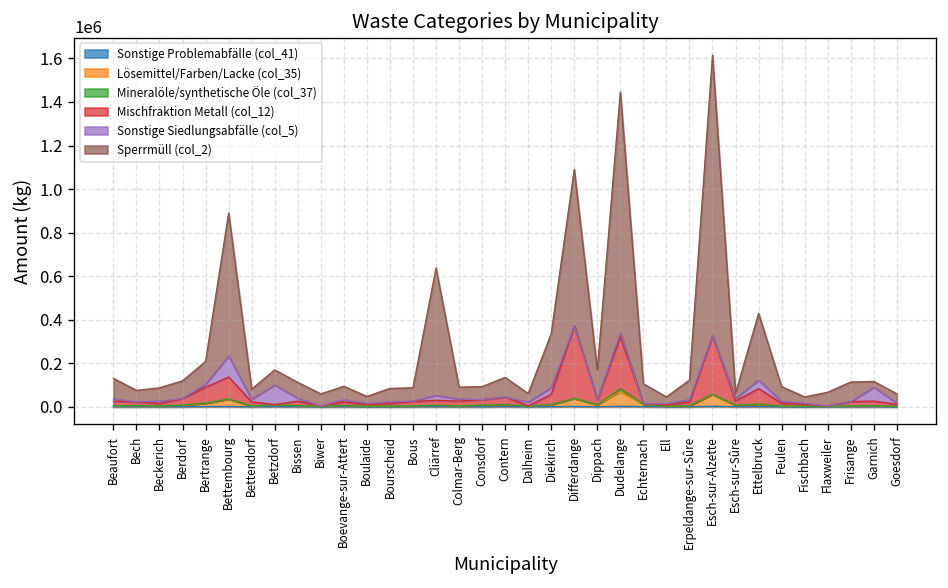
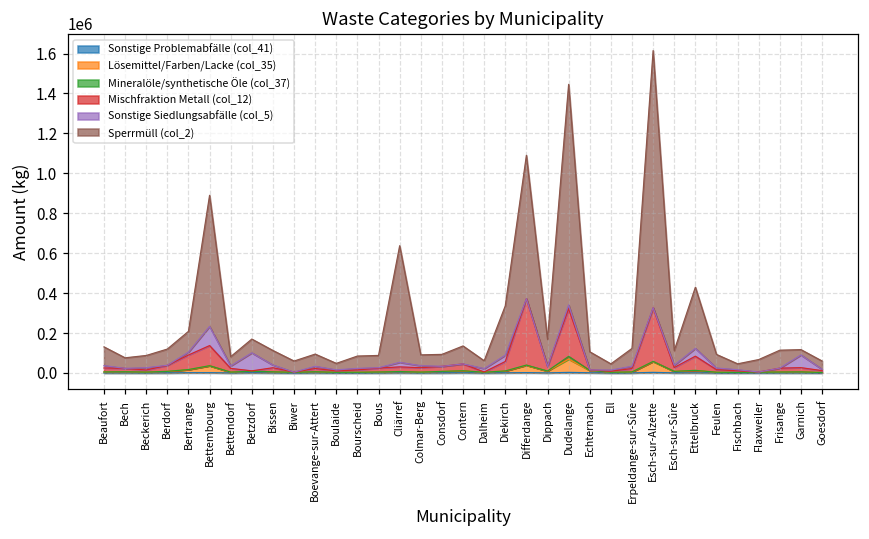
  {
    "Sonstige Problemabfälle (col_41)": {
      "Bertrange": 0,
      "Bettembourg": 0,
      "Differdange": 0,
      "Dudelange": 0,
      "Esch-sur-Alzette": 0
    },
    "Mischfraktion Metall (col_12)": {
      "Bertrange": 70000,
      "Bettembourg": 100000,
      "Cliärref": 20000,
      "Diekirch": 50000,
      "Dudelange": 240000,
      "Ettelbruck": 70000,
      "Garnich": 20000
    },
    "Sonstige Siedlungsabfälle (col_5)": {
      "Bertrange": 10000,
      "Bettembourg": 100000,
      "Betzdorf": 90000,
      "Cliärref": 20000,
      "Dalheim": 20000,
      "Diekirch": 30000,
      "Dudelange": 20000,
      "Ettelbruck": 40000,
      "Garnich": 60000
    },
    "Sperrmüll (col_2)": {
      "Beaufort": 90000,
      "Bech": 50000,
      "Beckerich": 60000,
      "Berdorf": 80000,
      "Bertrange": 100000,
      "Bettembourg": 660000,
      "Bettendorf": 50000,
      "Betzdorf": 70000,
      "Bissen": 70000,
      "Biwer": 60000,
      "Boevange-sur-Attert": 60000,
      "Boulaide": 30000,
      "Bourscheid": 60000,
      "Bous": 60000,
      "Cliärref": 580000,
      "Colmar-Berg": 50000,
      "Consdorf": 60000,
      "Contern": 90000,
      "Dalheim": 40000,
      "Diekirch": 250000,
      "Differdange": 720000,
      "Dippach": 140000,
      "Dudelange": 1110000,
      "Echternach": 90000,
      "Ell": 30000,
      "Erpeldange-sur-Sûre": 90000,
      "Esch-sur-Alzette": 1290000,
-     "Esch-sur-Sûre": 20000,
+     "Esch-sur-Sûre": 70000,
      "Ettelbruck": 310000,
      "Feulen": 70000,
      "Fischbach": 30000,
      "Flaxweiler": 60000,
      "Frisange": 90000,
      "Garnich": 30000,
      "Goesdorf": 40000
    }
  }
